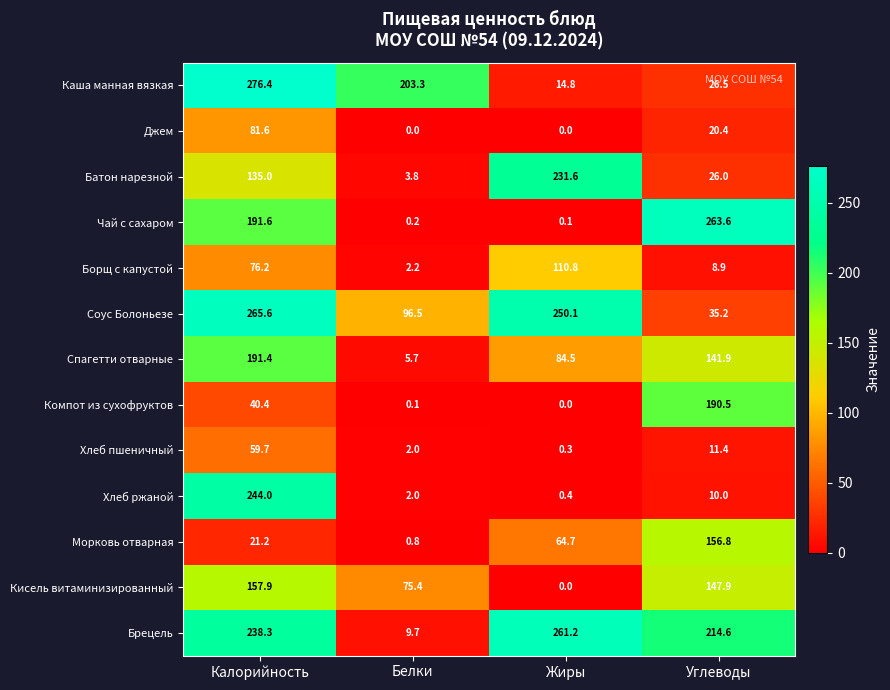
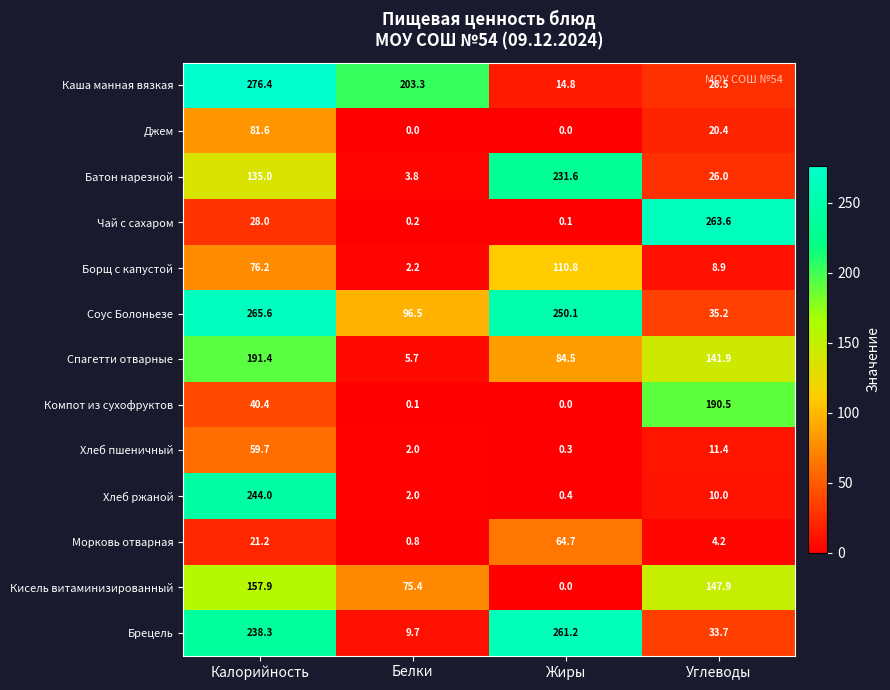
  {
    "Каша манная вязкая": {
      "Калорийность": 276.4,
      "Белки": 203.3,
      "Жиры": 14.8,
      "Углеводы": 54
    },
    "Джем": {
      "Калорийность": 81.6,
      "Белки": 0.0,
      "Жиры": 0.0,
      "Углеводы": 20.4
    },
    "Батон нарезной": {
      "Калорийность": 135.0,
      "Белки": 3.8,
      "Жиры": 231.6,
      "Углеводы": 26.0
    },
    "Чай с сахаром": {
-     "Калорийность": 191.6,
+     "Калорийность": 28.0,
      "Белки": 0.2,
      "Жиры": 0.1,
      "Углеводы": 263.6
    },
    "Борщ с капустой": {
      "Калорийность": 76.2,
      "Белки": 2.2,
      "Жиры": 110.8,
      "Углеводы": 8.9
    },
    "Соус Болоньезе": {
      "Калорийность": 265.6,
      "Белки": 96.5,
      "Жиры": 250.1,
      "Углеводы": 35.2
    },
    "Спагетти отварные": {
      "Калорийность": 191.4,
      "Белки": 5.7,
      "Жиры": 84.5,
      "Углеводы": 141.9
    },
    "Компот из сухофруктов": {
      "Калорийность": 40.4,
      "Белки": 0.1,
      "Жиры": 0.0,
      "Углеводы": 190.5
    },
    "Хлеб пшеничный": {
      "Калорийность": 59.7,
      "Белки": 2.0,
      "Жиры": 0.3,
      "Углеводы": 11.4
    },
    "Хлеб ржаной": {
      "Калорийность": 244.0,
      "Белки": 2.0,
      "Жиры": 0.4,
      "Углеводы": 10.0
    },
    "Морковь отварная": {
      "Калорийность": 21.2,
      "Белки": 0.8,
      "Жиры": 64.7,
-     "Углеводы": 156.8
+     "Углеводы": 4.2
    },
    "Кисель витаминизированный": {
      "Калорийность": 157.9,
      "Белки": 75.4,
      "Жиры": 0.0,
      "Углеводы": 147.9
    },
    "Брецель": {
      "Калорийность": 238.3,
      "Белки": 9.7,
      "Жиры": 261.2,
-     "Углеводы": 214.6
+     "Углеводы": 33.7
    }
  }
